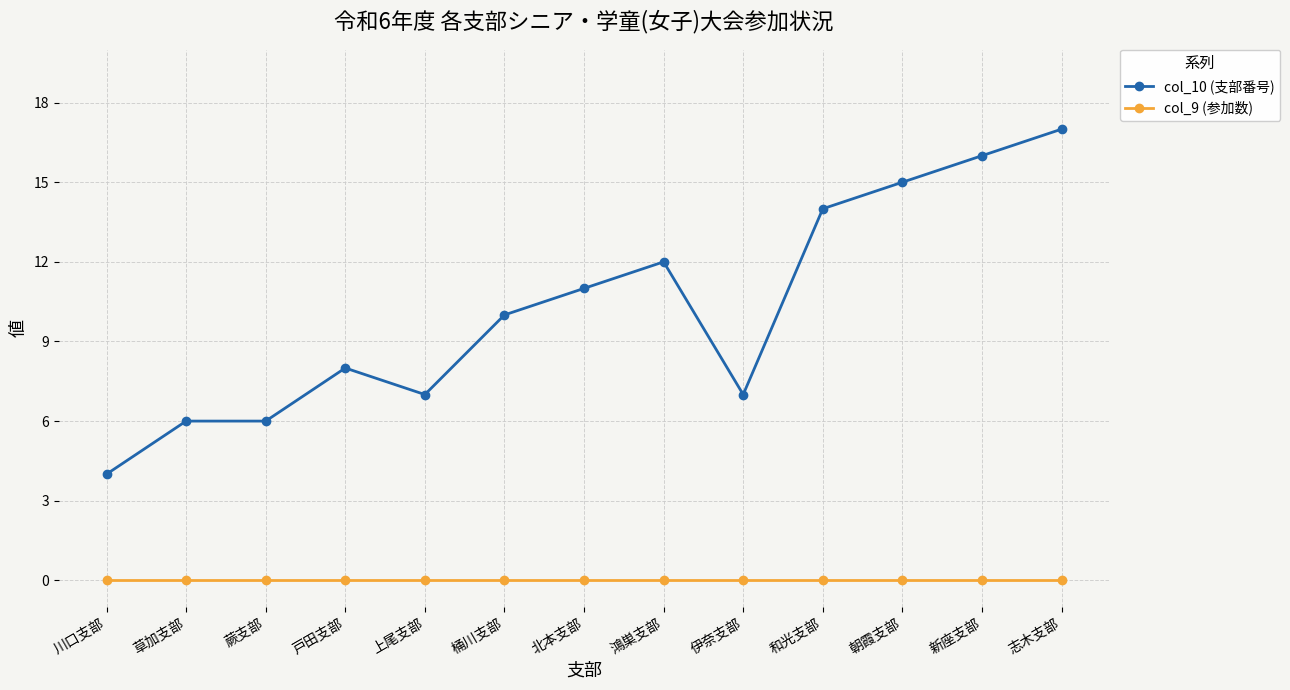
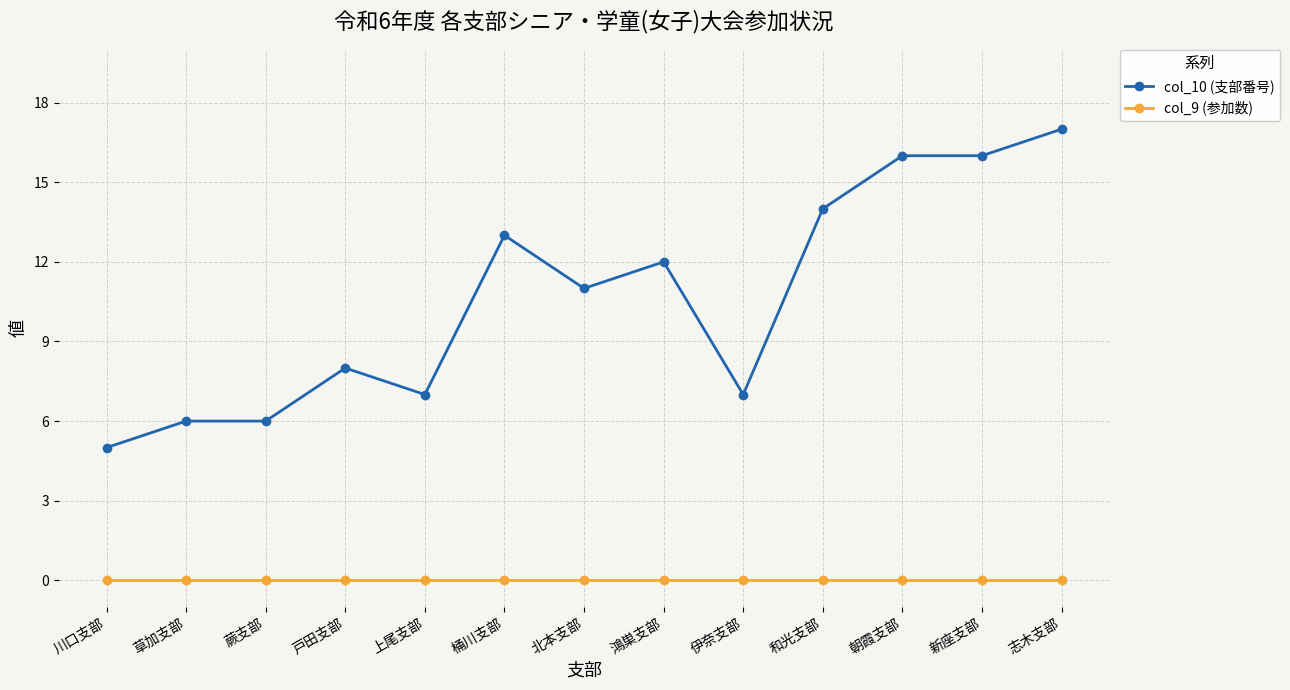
  {
    "col_10 (支部番号)": {
-     "川口支部": 4,
+     "川口支部": 5,
      "草加支部": 6,
      "蕨支部": 6,
      "戸田支部": 8,
      "上尾支部": 7,
-     "桶川支部": 10,
+     "桶川支部": 13,
      "北本支部": 11,
      "鴻巣支部": 12,
      "伊奈支部": 7,
      "和光支部": 14,
-     "朝霞支部": 15,
+     "朝霞支部": 16,
      "新座支部": 16,
      "志木支部": 17
    },
    "col_9 (参加数)": {
      "川口支部": 0,
      "草加支部": 0,
      "蕨支部": 0,
      "戸田支部": 0,
      "上尾支部": 0,
      "桶川支部": 0,
      "北本支部": 0,
      "鴻巣支部": 0,
      "伊奈支部": 0,
      "和光支部": 0,
      "朝霞支部": 0,
      "新座支部": 0,
      "志木支部": 0
    }
  }
